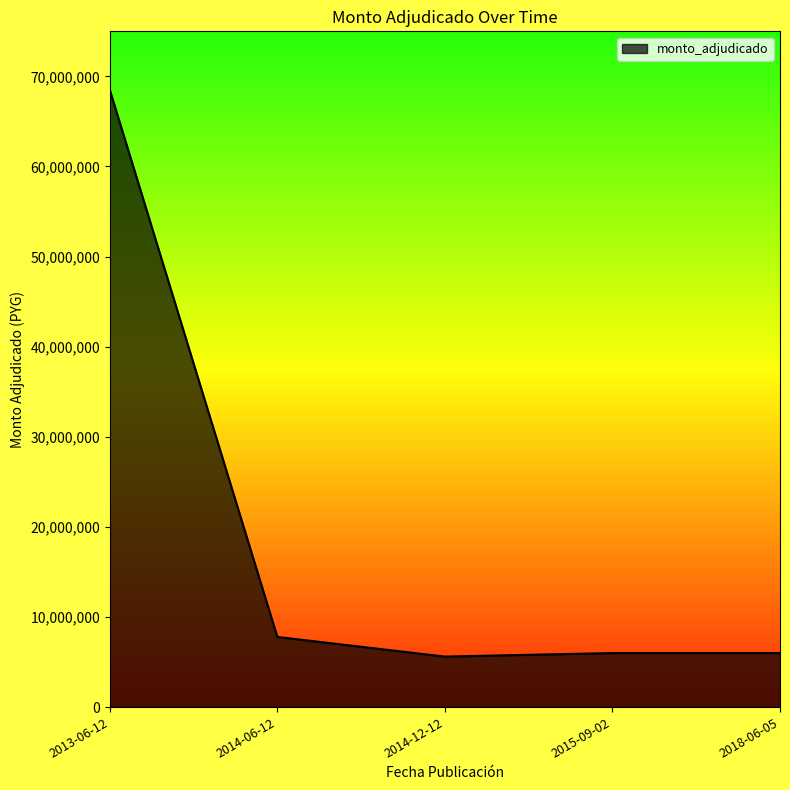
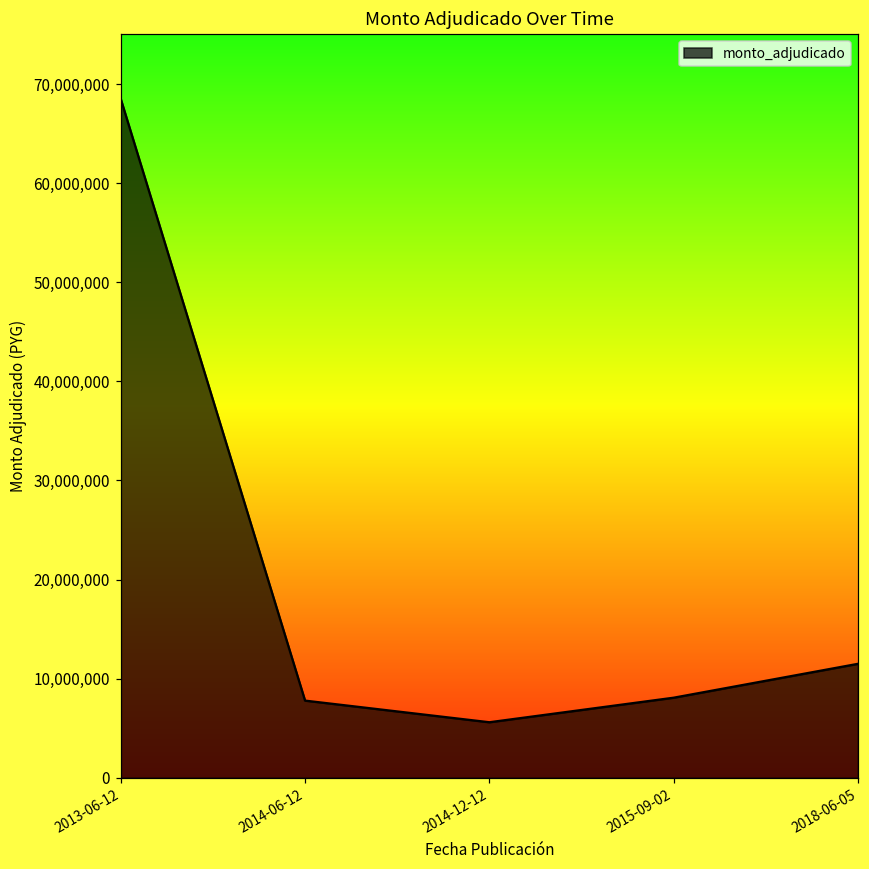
  {
    "2013-06-12": "69,000,000",
    "2014-06-12": "8,000,000",
    "2014-12-12": "6,000,000",
-   "2015-09-02": "6,000,000",
-   "2018-06-05": "6,000,000"
+   "2015-09-02": "8,000,000",
+   "2018-06-05": "11,000,000"
  }
